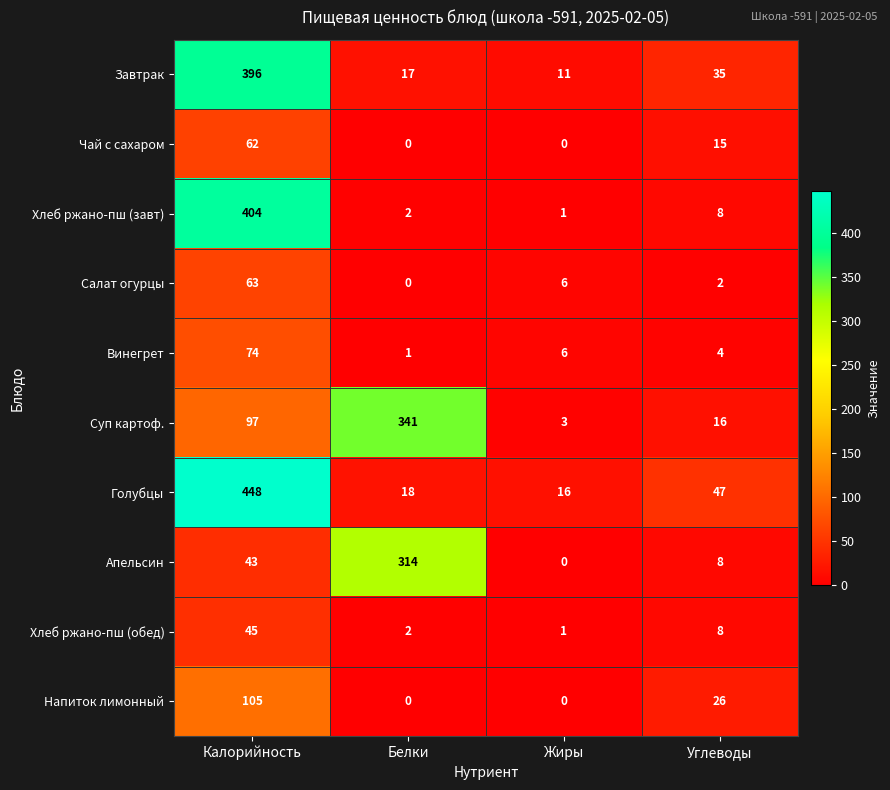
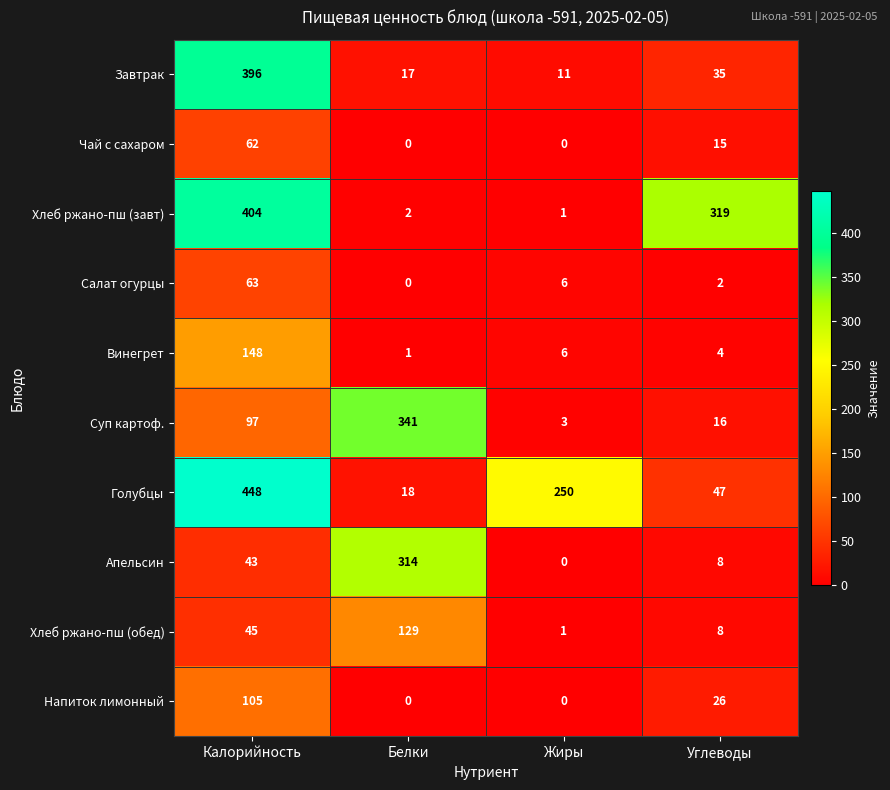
  {
    "Завтрак": {
      "Калорийность": 396,
      "Белки": 17,
      "Жиры": 11,
      "Углеводы": 35
    },
    "Чай с сахаром": {
      "Калорийность": 62,
      "Белки": 0,
      "Жиры": 0,
      "Углеводы": 15
    },
    "Хлеб ржано-пш (завт)": {
      "Калорийность": 404,
      "Белки": 2,
      "Жиры": 1,
-     "Углеводы": 8
+     "Углеводы": 319
    },
    "Салат огурцы": {
      "Калорийность": 63,
      "Белки": 0,
      "Жиры": 6,
      "Углеводы": 2
    },
    "Винегрет": {
-     "Калорийность": 74,
+     "Калорийность": 148,
      "Белки": 1,
      "Жиры": 6,
      "Углеводы": 4
    },
    "Суп картоф.": {
      "Калорийность": 97,
      "Белки": 341,
      "Жиры": 3,
      "Углеводы": 16
    },
    "Голубцы": {
      "Калорийность": 448,
      "Белки": 18,
-     "Жиры": 16,
+     "Жиры": 250,
      "Углеводы": 47
    },
    "Апельсин": {
      "Калорийность": 43,
      "Белки": 314,
      "Жиры": 0,
      "Углеводы": 8
    },
    "Хлеб ржано-пш (обед)": {
      "Калорийность": 45,
-     "Белки": 2,
+     "Белки": 129,
      "Жиры": 1,
      "Углеводы": 8
    },
    "Напиток лимонный": {
      "Калорийность": 105,
      "Белки": 0,
      "Жиры": 0,
      "Углеводы": 26
    }
  }
